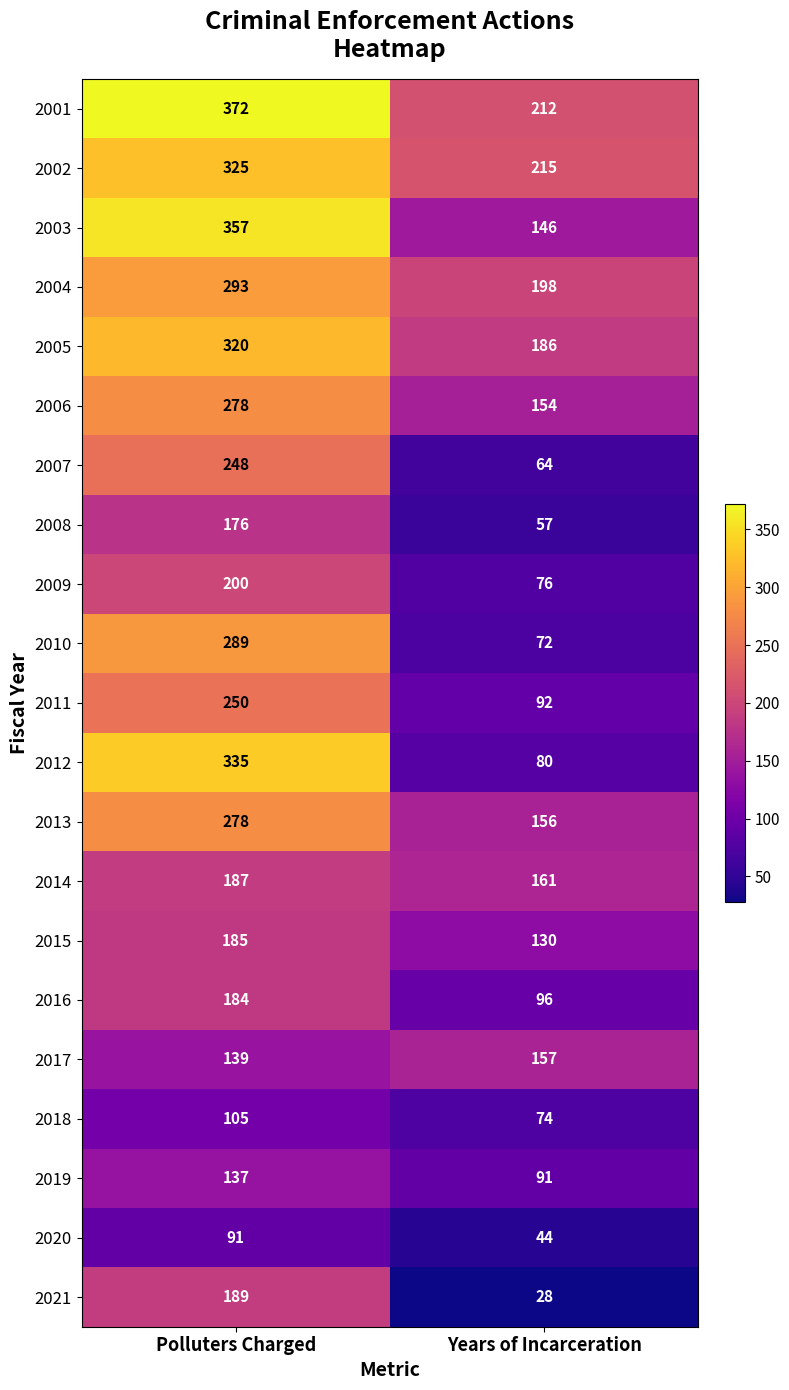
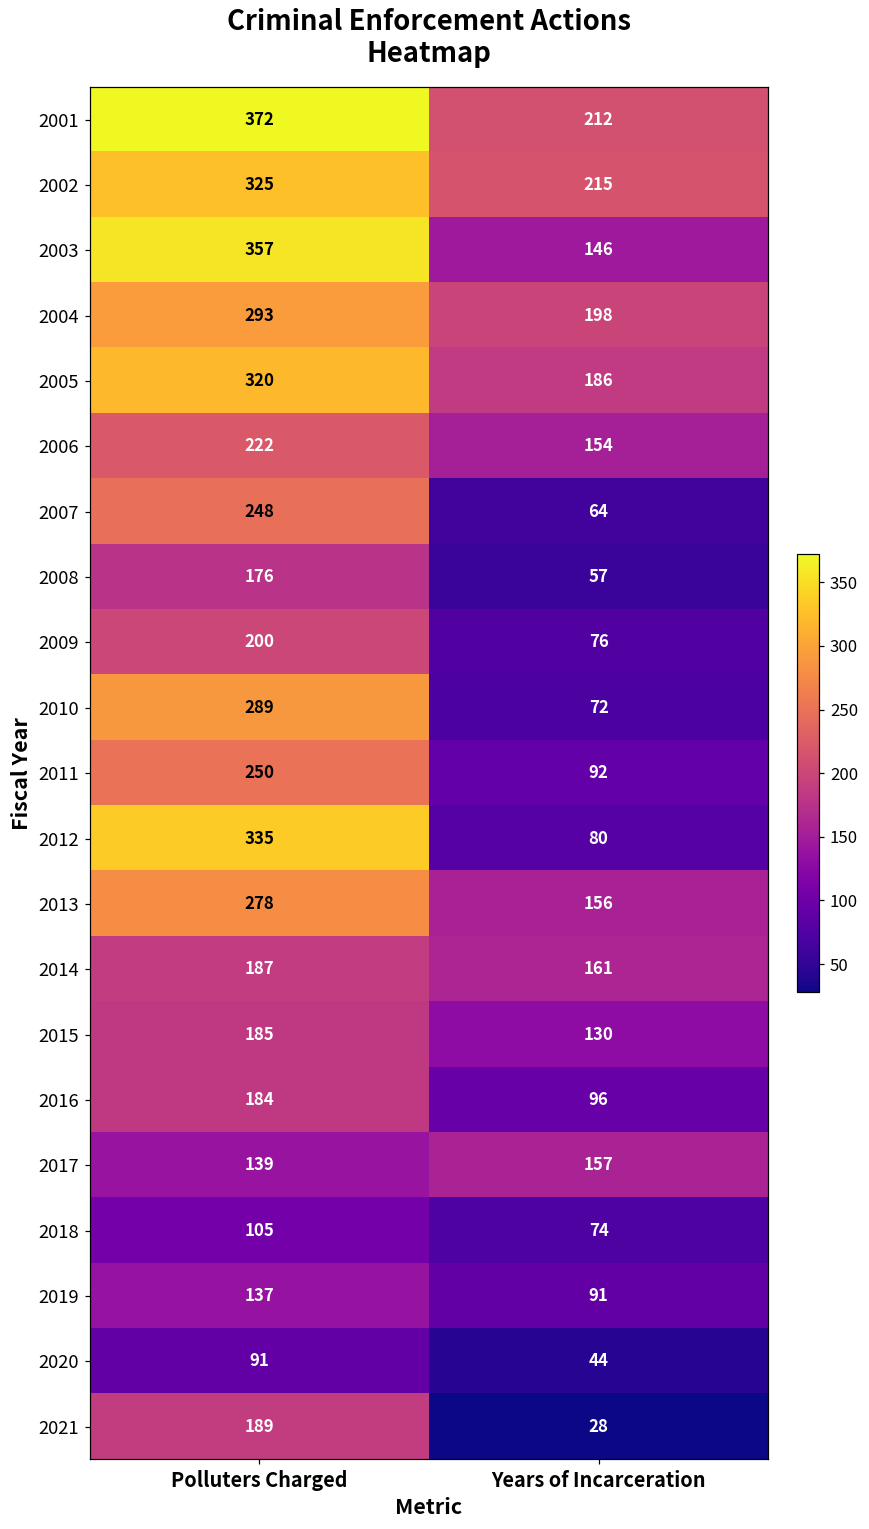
  {
    "2001": {
      "Polluters Charged": 372,
      "Years of Incarceration": 212
    },
    "2002": {
      "Polluters Charged": 325,
      "Years of Incarceration": 215
    },
    "2003": {
      "Polluters Charged": 357,
      "Years of Incarceration": 146
    },
    "2004": {
      "Polluters Charged": 293,
      "Years of Incarceration": 198
    },
    "2005": {
      "Polluters Charged": 320,
      "Years of Incarceration": 186
    },
    "2006": {
-     "Polluters Charged": 278,
+     "Polluters Charged": 222,
      "Years of Incarceration": 154
    },
    "2007": {
      "Polluters Charged": 248,
      "Years of Incarceration": 64
    },
    "2008": {
      "Polluters Charged": 176,
      "Years of Incarceration": 57
    },
    "2009": {
      "Polluters Charged": 200,
      "Years of Incarceration": 76
    },
    "2010": {
      "Polluters Charged": 289,
      "Years of Incarceration": 72
    },
    "2011": {
      "Polluters Charged": 250,
      "Years of Incarceration": 92
    },
    "2012": {
      "Polluters Charged": 335,
      "Years of Incarceration": 80
    },
    "2013": {
      "Polluters Charged": 278,
      "Years of Incarceration": 156
    },
    "2014": {
      "Polluters Charged": 187,
      "Years of Incarceration": 161
    },
    "2015": {
      "Polluters Charged": 185,
      "Years of Incarceration": 130
    },
    "2016": {
      "Polluters Charged": 184,
      "Years of Incarceration": 96
    },
    "2017": {
      "Polluters Charged": 139,
      "Years of Incarceration": 157
    },
    "2018": {
      "Polluters Charged": 105,
      "Years of Incarceration": 74
    },
    "2019": {
      "Polluters Charged": 137,
      "Years of Incarceration": 91
    },
    "2020": {
      "Polluters Charged": 91,
      "Years of Incarceration": 44
    },
    "2021": {
      "Polluters Charged": 189,
      "Years of Incarceration": 28
    }
  }
